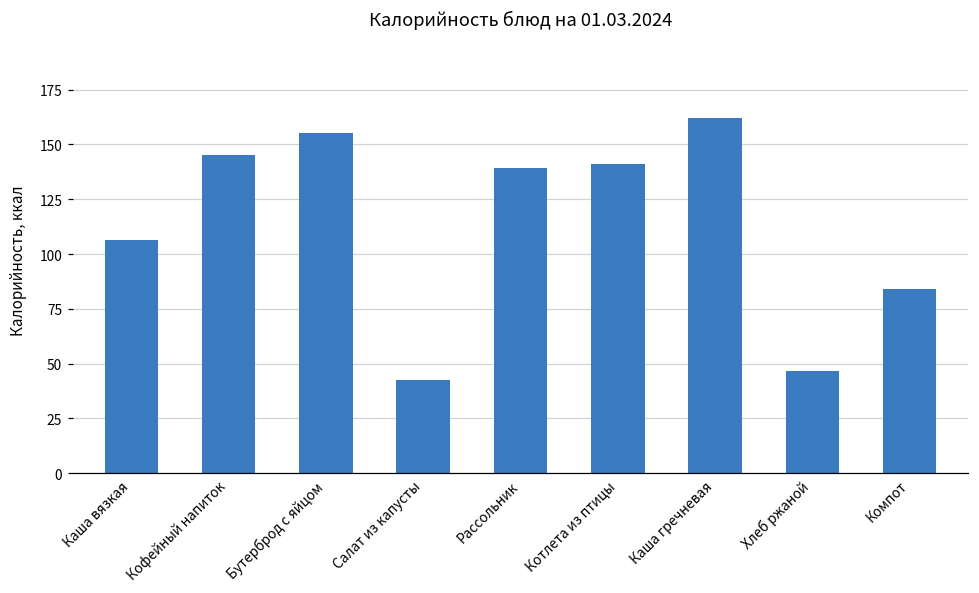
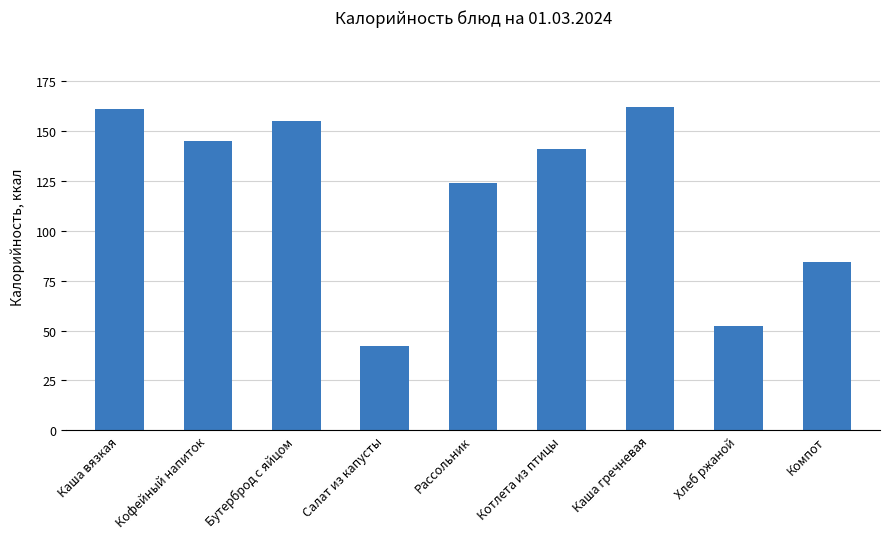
  {
-   "Каша вязкая": 107,
+   "Каша вязкая": 161,
    "Кофейный напиток": 145,
    "Бутерброд с яйцом": 155,
    "Салат из капусты": 42,
-   "Рассольник": 139,
+   "Рассольник": 124,
    "Котлета из птицы": 141,
    "Каша гречневая": 162,
-   "Хлеб ржаной": 47,
+   "Хлеб ржаной": 52,
    "Компот": 84
  }
